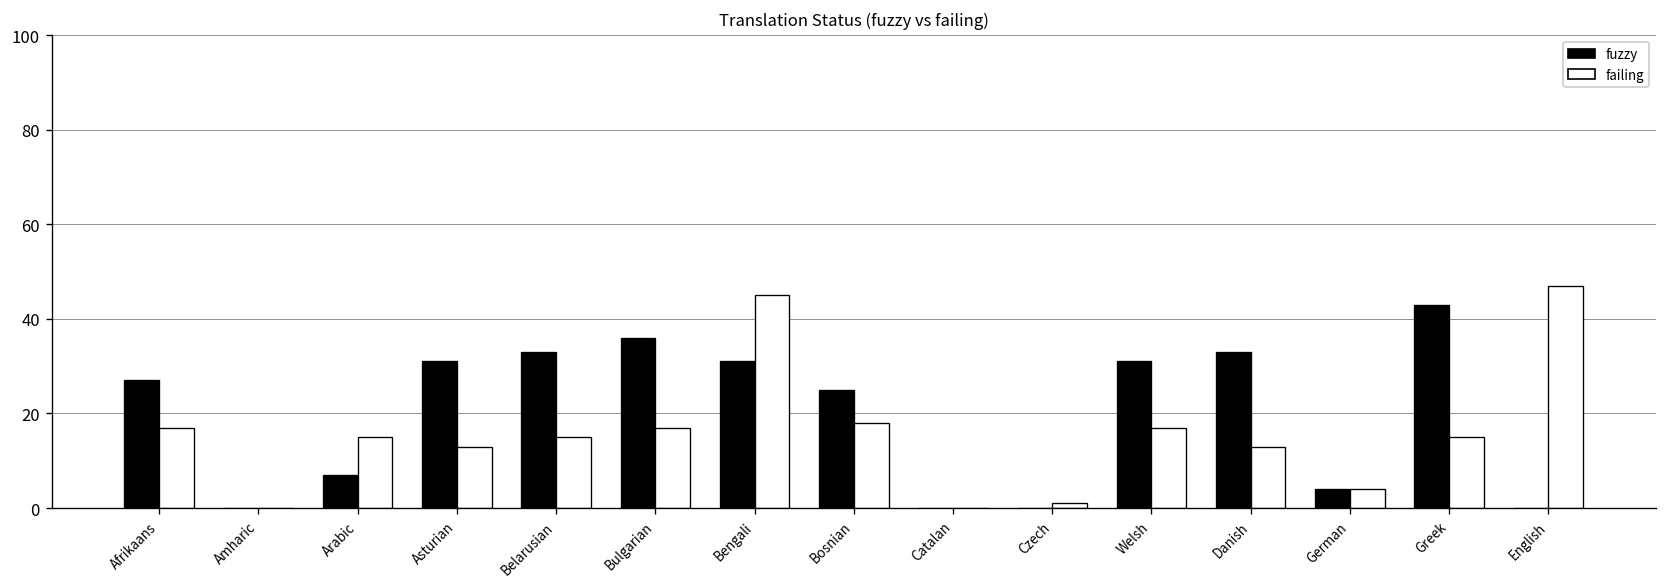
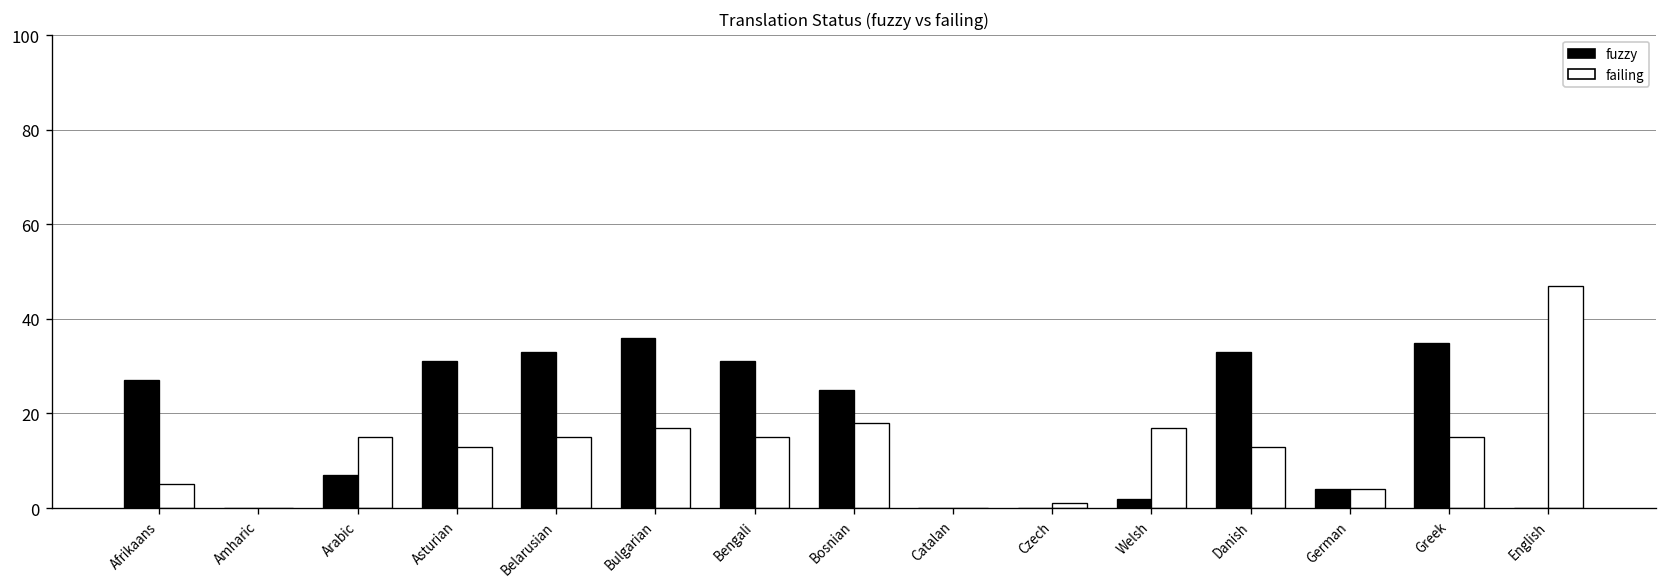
  {
    "fuzzy": {
      "Afrikaans": 27,
      "Amharic": 0,
      "Arabic": 7,
      "Asturian": 31,
      "Belarusian": 33,
      "Bulgarian": 36,
      "Bengali": 31,
      "Bosnian": 25,
      "Catalan": 0,
      "Czech": 0,
-     "Welsh": 31,
+     "Welsh": 2,
      "Danish": 33,
      "German": 4,
-     "Greek": 43,
+     "Greek": 35,
      "English": 0
    },
    "failing": {
-     "Afrikaans": 17,
+     "Afrikaans": 5,
      "Amharic": 0,
      "Arabic": 15,
      "Asturian": 13,
      "Belarusian": 15,
      "Bulgarian": 17,
-     "Bengali": 45,
+     "Bengali": 15,
      "Bosnian": 18,
      "Catalan": 0,
      "Czech": 1,
      "Welsh": 17,
      "Danish": 13,
      "German": 4,
      "Greek": 15,
      "English": 47
    }
  }
